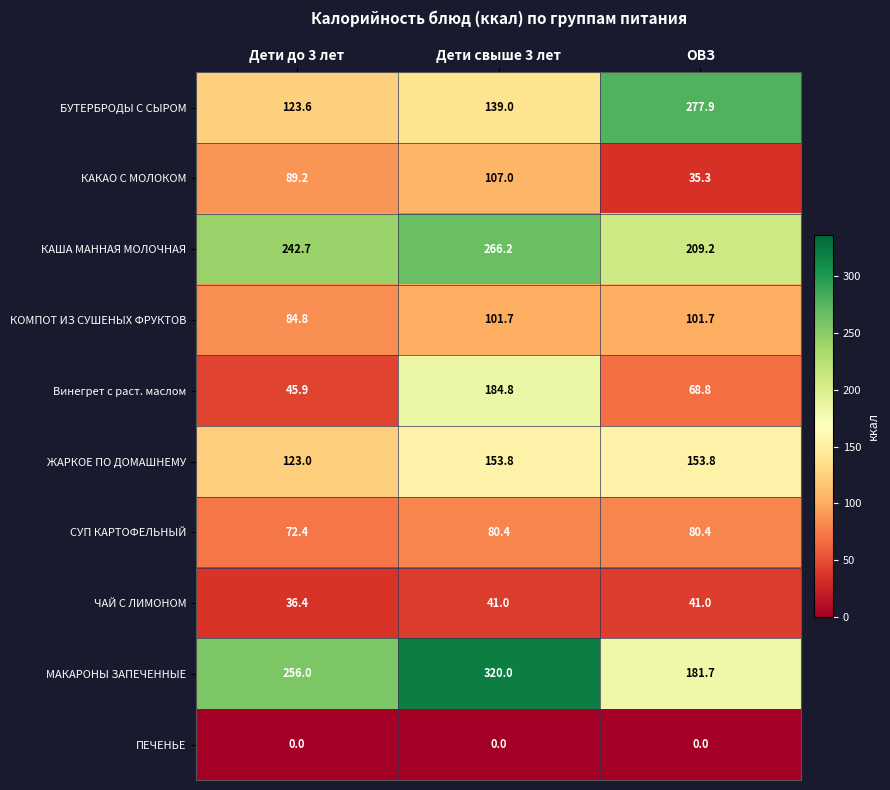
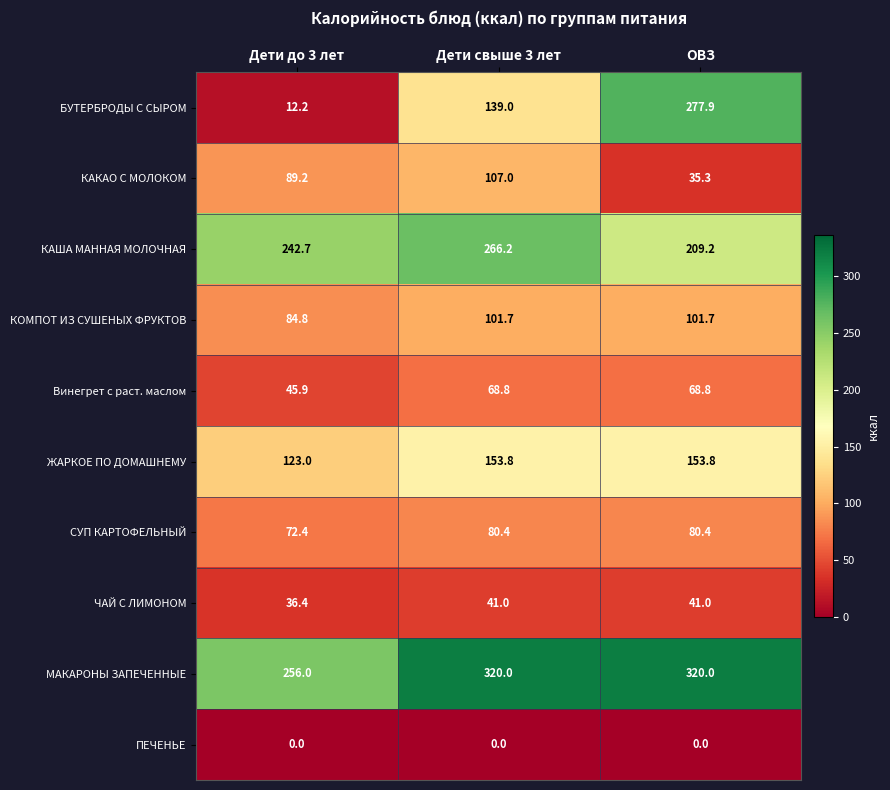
  {
    "БУТЕРБРОДЫ С СЫРОМ": {
-     "Дети до 3 лет": 123.6,
+     "Дети до 3 лет": 12.2,
      "Дети свыше 3 лет": 139.0,
      "ОВЗ": 277.9
    },
    "КАКАО С МОЛОКОМ": {
      "Дети до 3 лет": 89.2,
      "Дети свыше 3 лет": 107.0,
      "ОВЗ": 35.3
    },
    "КАША МАННАЯ МОЛОЧНАЯ": {
      "Дети до 3 лет": 242.7,
      "Дети свыше 3 лет": 266.2,
      "ОВЗ": 209.2
    },
    "КОМПОТ ИЗ СУШЕНЫХ ФРУКТОВ": {
      "Дети до 3 лет": 84.8,
      "Дети свыше 3 лет": 101.7,
      "ОВЗ": 101.7
    },
    "Винегрет с раст. маслом": {
      "Дети до 3 лет": 45.9,
-     "Дети свыше 3 лет": 184.8,
+     "Дети свыше 3 лет": 68.8,
      "ОВЗ": 68.8
    },
    "ЖАРКОЕ ПО ДОМАШНЕМУ": {
      "Дети до 3 лет": 123.0,
      "Дети свыше 3 лет": 153.8,
      "ОВЗ": 153.8
    },
    "СУП КАРТОФЕЛЬНЫЙ": {
      "Дети до 3 лет": 72.4,
      "Дети свыше 3 лет": 80.4,
      "ОВЗ": 80.4
    },
    "ЧАЙ С ЛИМОНОМ": {
      "Дети до 3 лет": 36.4,
      "Дети свыше 3 лет": 41.0,
      "ОВЗ": 41.0
    },
    "МАКАРОНЫ ЗАПЕЧЕННЫЕ": {
      "Дети до 3 лет": 256.0,
      "Дети свыше 3 лет": 320.0,
-     "ОВЗ": 181.7
+     "ОВЗ": 320.0
    },
    "ПЕЧЕНЬЕ": {
      "Дети до 3 лет": 0.0,
      "Дети свыше 3 лет": 0.0,
      "ОВЗ": 0.0
    }
  }
